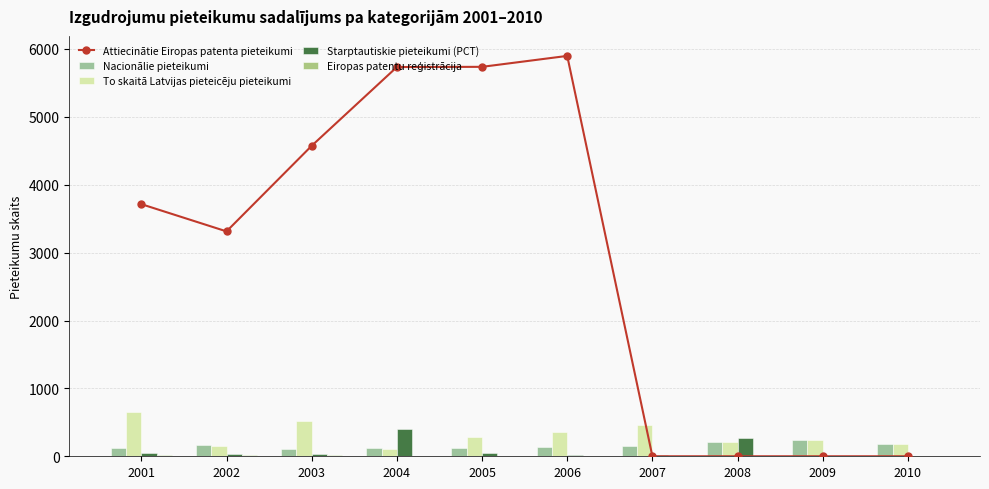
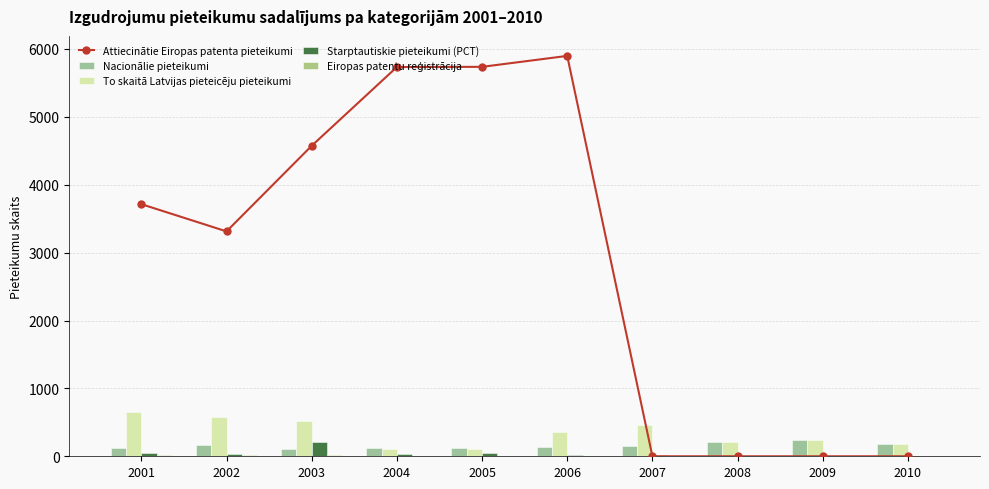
  {
    "Attiecinātie Eiropas patenta pieteikumi": {
      "2001": 3700,
      "2002": 3300,
      "2003": 4600,
      "2004": 5700,
      "2005": 5700,
      "2006": 5900,
      "2007": 0,
      "2008": 0,
      "2009": 0,
      "2010": 0
    },
    "To skaitā Latvijas pieteicēju pieteikumi": {
      "2001": 700,
-     "2002": 200,
+     "2002": 600,
      "2003": 500,
      "2004": 100,
-     "2005": 300,
+     "2005": 100,
      "2006": 400,
      "2007": 500,
      "2008": 200,
      "2009": 200,
      "2010": 200
    },
    "Starptautiskie pieteikumi (PCT)": {
      "2001": 0,
-     "2003": 0,
-     "2004": 400,
+     "2003": 200,
+     "2004": 0,
      "2005": 0,
-     "2008": 300,
+     "2008": 0,
      "2009": 0,
      "2010": 0
    }
  }
